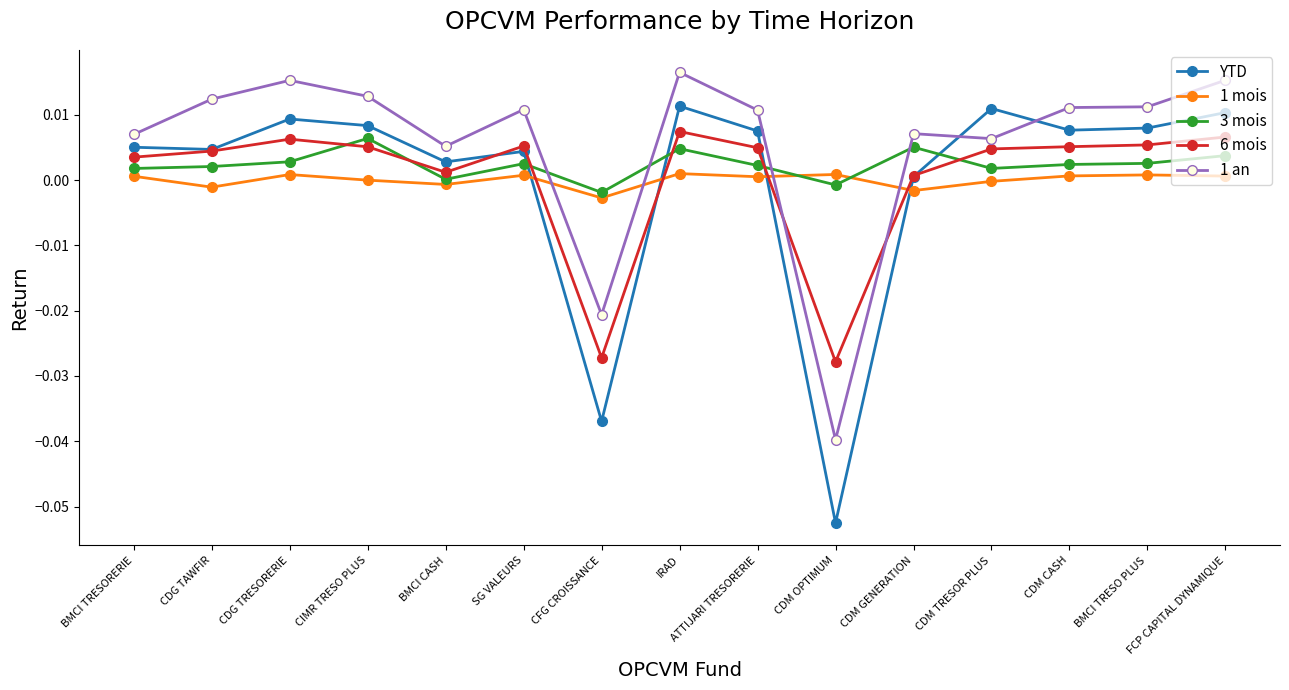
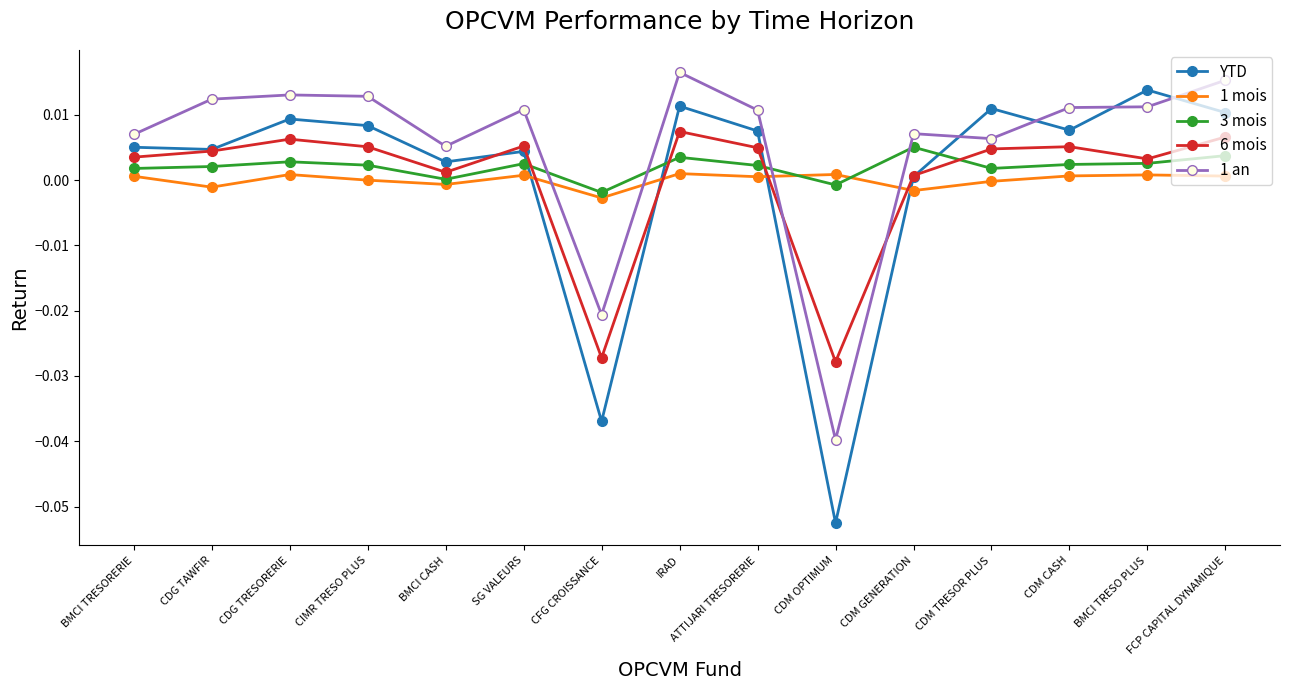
  {
    "YTD": {
      "BMCI TRESORERIE": 0.005,
      "CDG TRESORERIE": 0.009,
      "CIMR TRESO PLUS": 0.008,
      "BMCI CASH": 0.003,
      "SG VALEURS": 0.004,
      "CFG CROISSANCE": -0.037,
      "IRAD": 0.011,
      "ATTIJARI TRESORERIE": 0.008,
      "CDM OPTIMUM": -0.053,
      "CDM TRESOR PLUS": 0.011,
      "CDM CASH": 0.008,
-     "BMCI TRESO PLUS": 0.008
+     "BMCI TRESO PLUS": 0.014
    },
    "1 mois": {
      "BMCI TRESORERIE": 0.001,
      "CDG TAWFIR": -0.001,
      "CDG TRESORERIE": 0.001,
      "CIMR TRESO PLUS": 0.000,
      "BMCI CASH": -0.001,
      "SG VALEURS": 0.001,
      "CFG CROISSANCE": -0.003,
      "IRAD": 0.001,
      "ATTIJARI TRESORERIE": 0.001,
      "CDM OPTIMUM": 0.001,
      "CDM GENERATION": -0.002,
      "CDM TRESOR PLUS": 0.000,
      "CDM CASH": 0.001,
      "BMCI TRESO PLUS": 0.001
    },
    "3 mois": {
      "BMCI TRESORERIE": 0.002,
      "CDG TAWFIR": 0.002,
      "CDG TRESORERIE": 0.003,
-     "CIMR TRESO PLUS": 0.006,
+     "CIMR TRESO PLUS": 0.002,
      "BMCI CASH": 0.000,
      "SG VALEURS": 0.003,
      "CFG CROISSANCE": -0.002,
-     "IRAD": 0.005,
+     "IRAD": 0.003,
      "ATTIJARI TRESORERIE": 0.002,
      "CDM OPTIMUM": -0.001,
      "CDM GENERATION": 0.005,
      "CDM TRESOR PLUS": 0.002,
      "CDM CASH": 0.002,
      "BMCI TRESO PLUS": 0.003
    },
    "6 mois": {
      "BMCI TRESORERIE": 0.004,
      "CDG TRESORERIE": 0.006,
      "CIMR TRESO PLUS": 0.005,
      "BMCI CASH": 0.001,
      "SG VALEURS": 0.005,
      "CFG CROISSANCE": -0.027,
      "IRAD": 0.007,
      "ATTIJARI TRESORERIE": 0.005,
      "CDM OPTIMUM": -0.028,
      "CDM TRESOR PLUS": 0.005,
      "CDM CASH": 0.005,
-     "BMCI TRESO PLUS": 0.005
+     "BMCI TRESO PLUS": 0.003
    },
    "1 an": {
      "BMCI TRESORERIE": 0.007,
      "CDG TAWFIR": 0.012,
-     "CDG TRESORERIE": 0.015,
+     "CDG TRESORERIE": 0.013,
      "CIMR TRESO PLUS": 0.013,
      "BMCI CASH": 0.005,
      "SG VALEURS": 0.011,
      "CFG CROISSANCE": -0.021,
      "IRAD": 0.016,
      "ATTIJARI TRESORERIE": 0.011,
      "CDM OPTIMUM": -0.040,
      "CDM GENERATION": 0.007,
      "CDM TRESOR PLUS": 0.006,
      "CDM CASH": 0.011,
      "BMCI TRESO PLUS": 0.011
    }
  }
